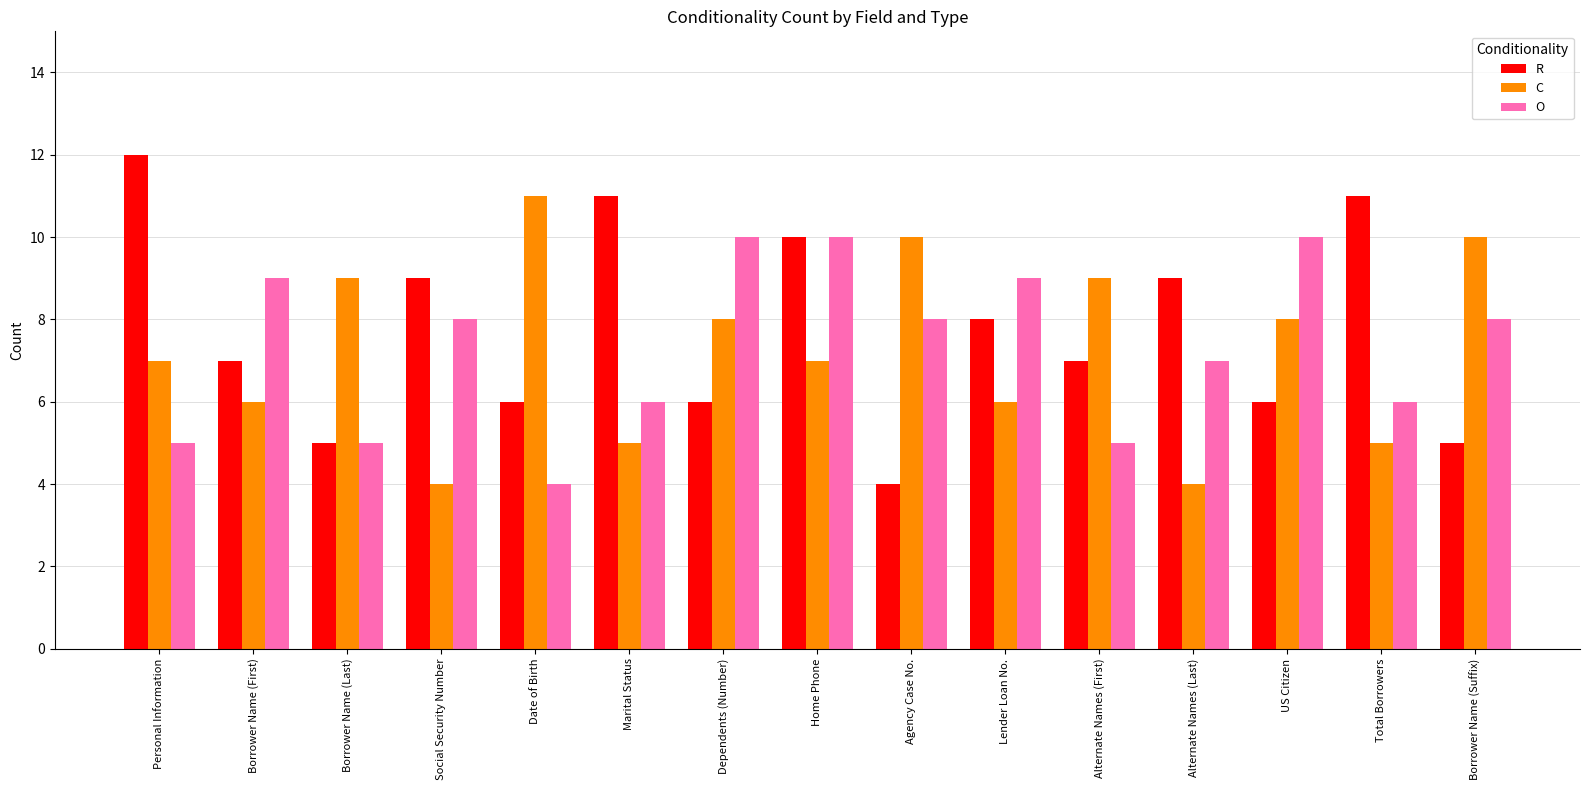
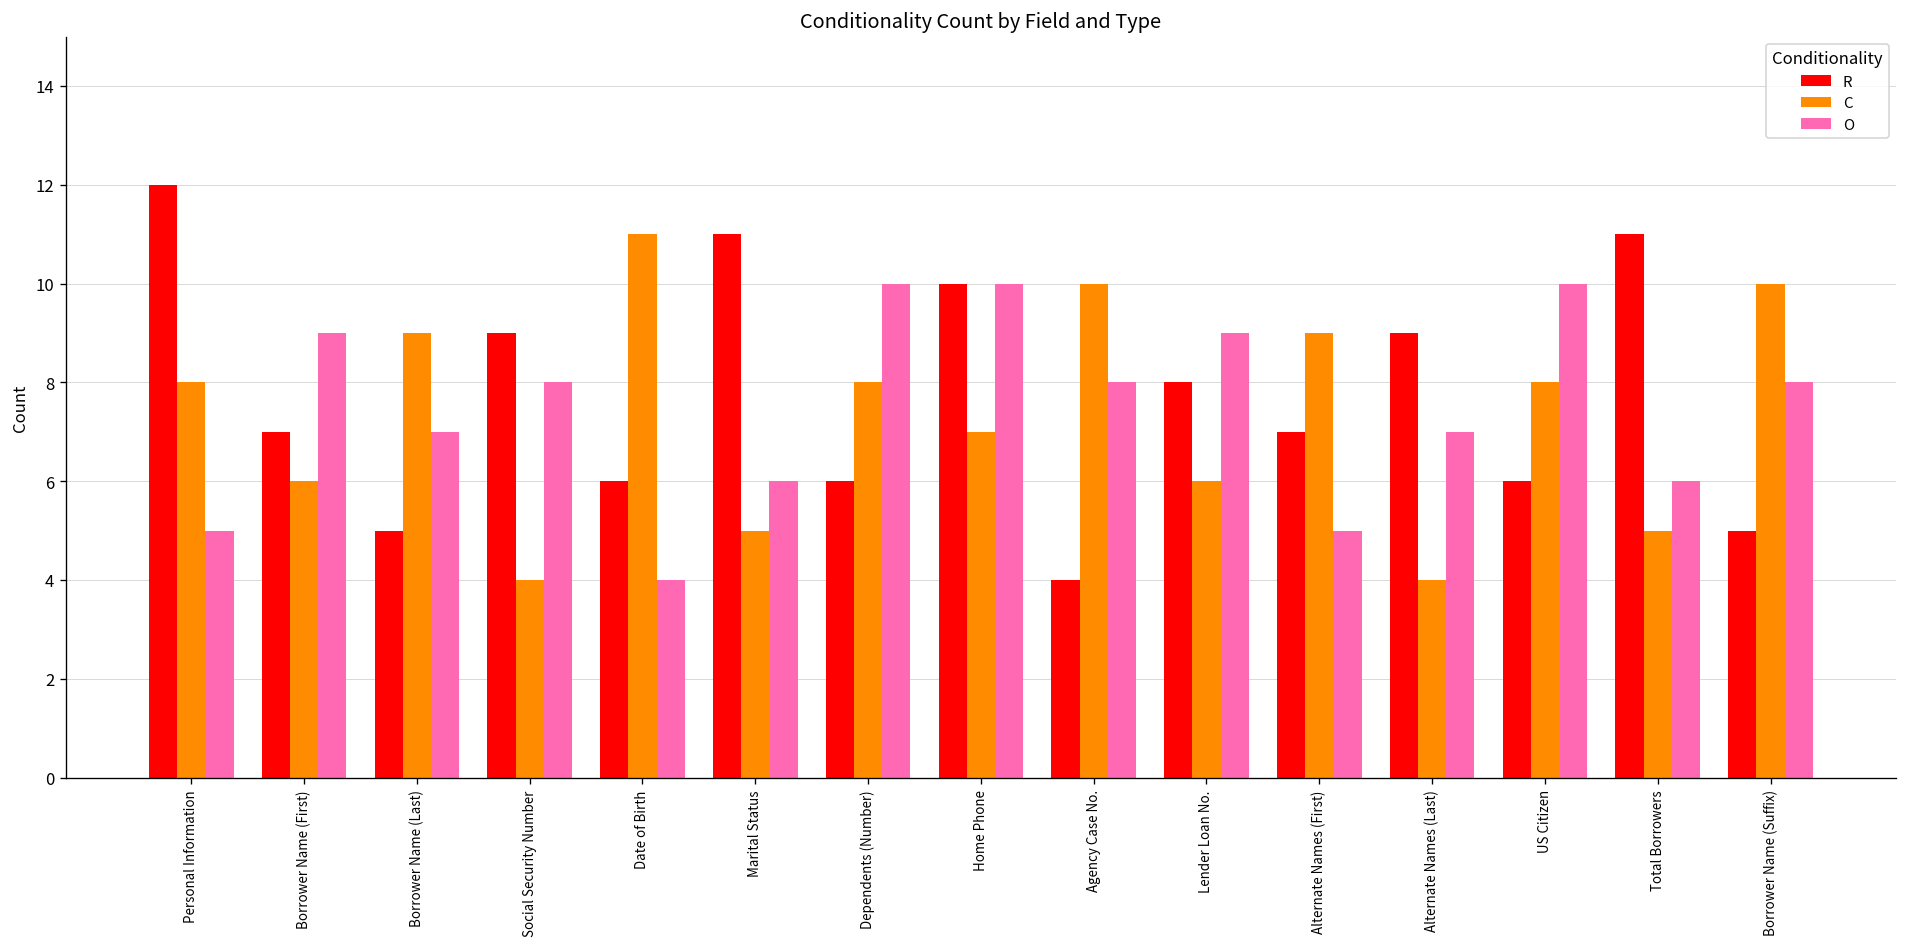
  {
    "R": {
      "Personal Information": 12,
      "Borrower Name (First)": 7,
      "Borrower Name (Last)": 5,
      "Social Security Number": 9,
      "Date of Birth": 6,
      "Marital Status": 11,
      "Dependents (Number)": 6,
      "Home Phone": 10,
      "Agency Case No.": 4,
      "Lender Loan No.": 8,
      "Alternate Names (First)": 7,
      "Alternate Names (Last)": 9,
      "US Citizen": 6,
      "Total Borrowers": 11,
      "Borrower Name (Suffix)": 5
    },
    "C": {
-     "Personal Information": 7,
+     "Personal Information": 8,
      "Borrower Name (First)": 6,
      "Borrower Name (Last)": 9,
      "Social Security Number": 4,
      "Date of Birth": 11,
      "Marital Status": 5,
      "Dependents (Number)": 8,
      "Home Phone": 7,
      "Agency Case No.": 10,
      "Lender Loan No.": 6,
      "Alternate Names (First)": 9,
      "Alternate Names (Last)": 4,
      "US Citizen": 8,
      "Total Borrowers": 5,
      "Borrower Name (Suffix)": 10
    },
    "O": {
      "Personal Information": 5,
      "Borrower Name (First)": 9,
-     "Borrower Name (Last)": 5,
+     "Borrower Name (Last)": 7,
      "Social Security Number": 8,
      "Date of Birth": 4,
      "Marital Status": 6,
      "Dependents (Number)": 10,
      "Home Phone": 10,
      "Agency Case No.": 8,
      "Lender Loan No.": 9,
      "Alternate Names (First)": 5,
      "Alternate Names (Last)": 7,
      "US Citizen": 10,
      "Total Borrowers": 6,
      "Borrower Name (Suffix)": 8
    }
  }
